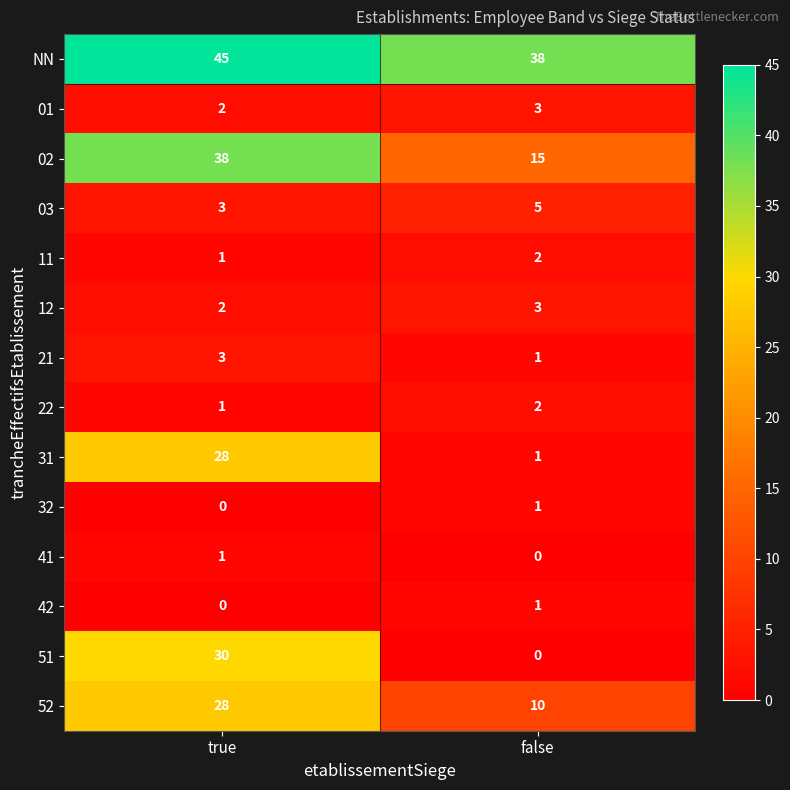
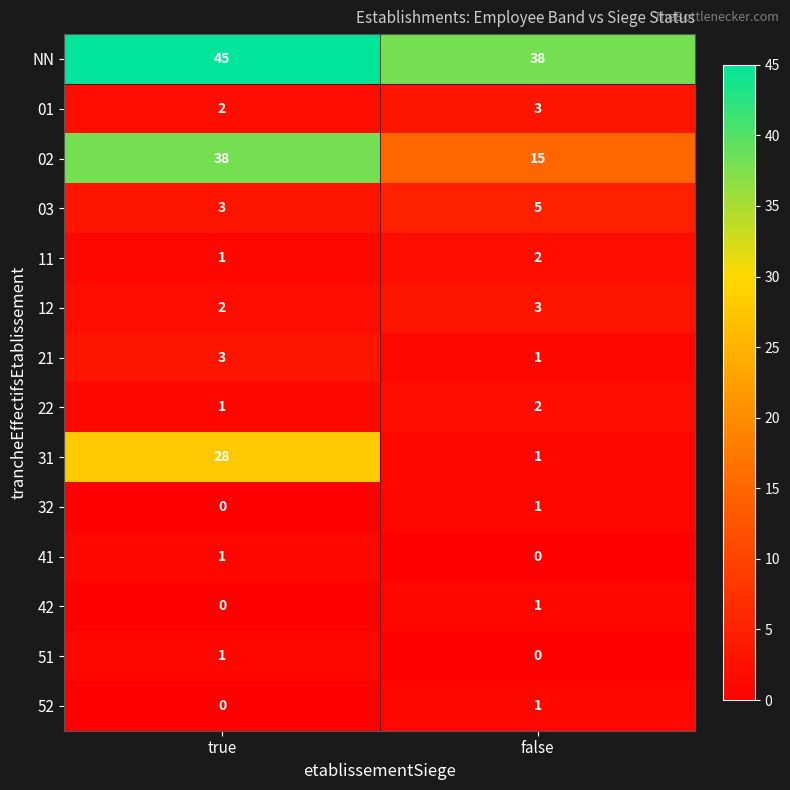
  {
    "NN": {
      "true": 45,
      "false": 38
    },
    "01": {
      "true": 2,
      "false": 3
    },
    "02": {
      "true": 38,
      "false": 15
    },
    "03": {
      "true": 3,
      "false": 5
    },
    "11": {
      "true": 1,
      "false": 2
    },
    "12": {
      "true": 2,
      "false": 3
    },
    "21": {
      "true": 3,
      "false": 1
    },
    "22": {
      "true": 1,
      "false": 2
    },
    "31": {
      "true": 28,
      "false": 1
    },
    "32": {
      "true": 0,
      "false": 1
    },
    "41": {
      "true": 1,
      "false": 0
    },
    "42": {
      "true": 0,
      "false": 1
    },
    "51": {
-     "true": 30,
+     "true": 1,
      "false": 0
    },
    "52": {
-     "true": 28,
-     "false": 10
+     "true": 0,
+     "false": 1
    }
  }
